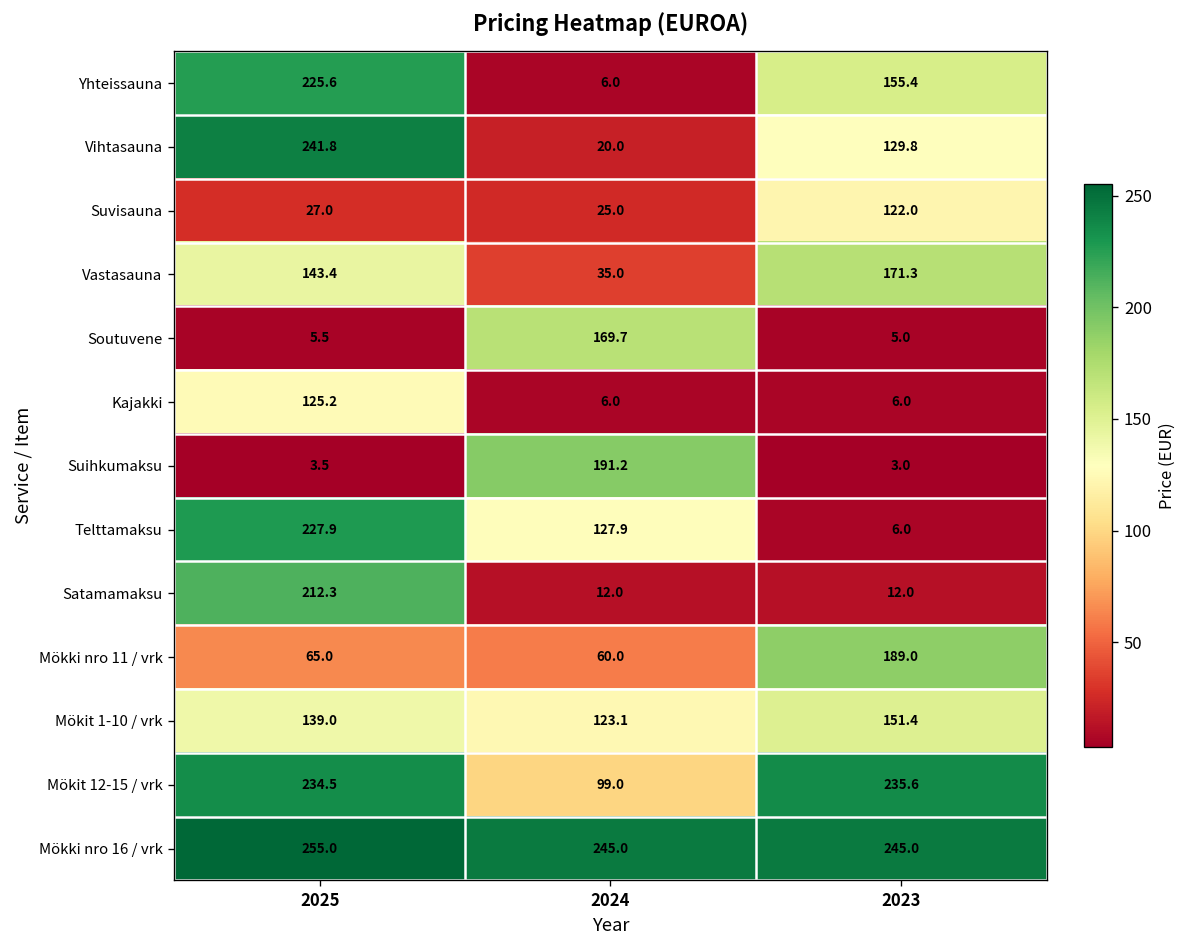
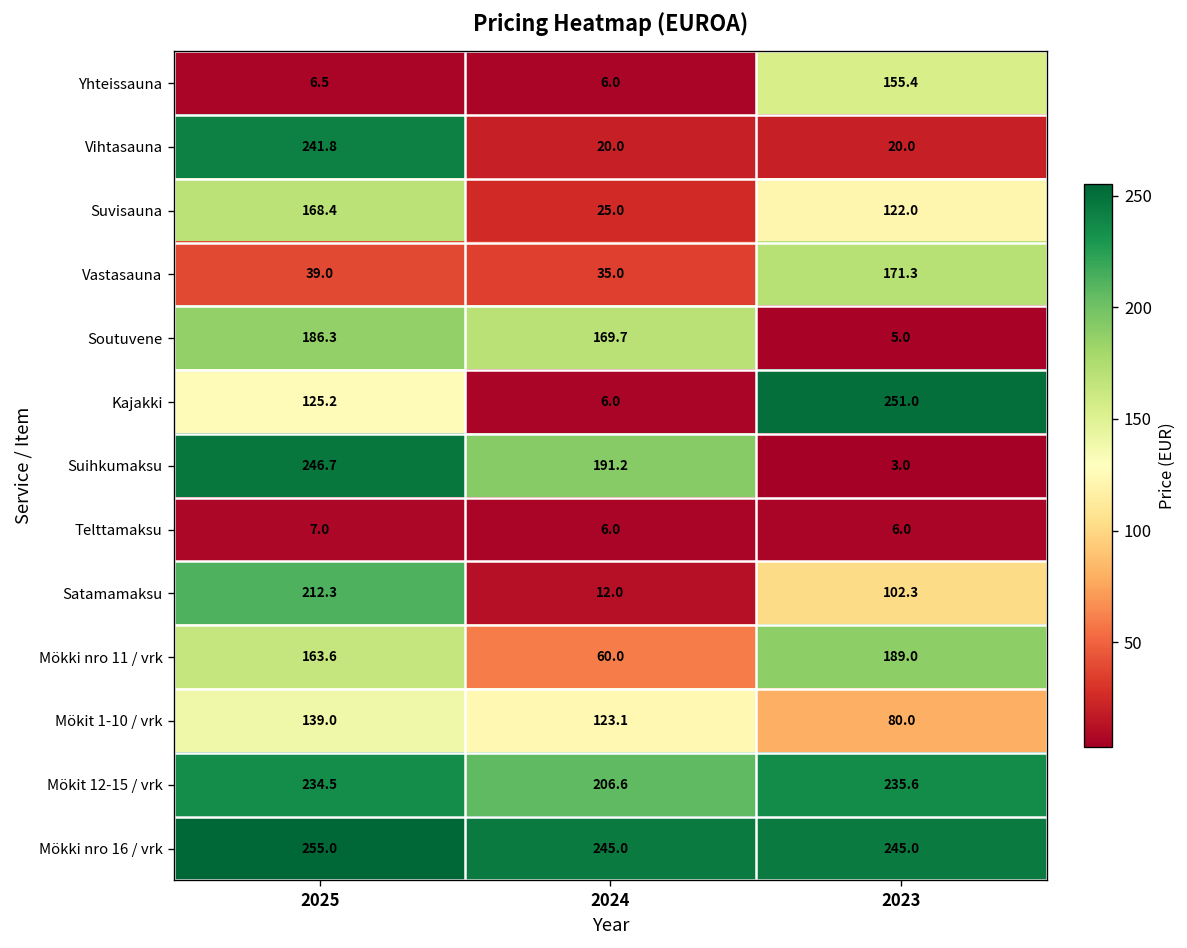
  {
    "Yhteissauna": {
-     "2025": 225.6,
+     "2025": 6.5,
      "2024": 6.0,
      "2023": 155.4
    },
    "Vihtasauna": {
      "2025": 241.8,
      "2024": 20.0,
-     "2023": 129.8
+     "2023": 20.0
    },
    "Suvisauna": {
-     "2025": 27.0,
+     "2025": 168.4,
      "2024": 25.0,
      "2023": 122.0
    },
    "Vastasauna": {
-     "2025": 143.4,
+     "2025": 39.0,
      "2024": 35.0,
      "2023": 171.3
    },
    "Soutuvene": {
-     "2025": 5.5,
+     "2025": 186.3,
      "2024": 169.7,
      "2023": 5.0
    },
    "Kajakki": {
      "2025": 125.2,
      "2024": 6.0,
-     "2023": 6.0
+     "2023": 251.0
    },
    "Suihkumaksu": {
-     "2025": 3.5,
+     "2025": 246.7,
      "2024": 191.2,
      "2023": 3.0
    },
    "Telttamaksu": {
-     "2025": 227.9,
-     "2024": 127.9,
+     "2025": 7.0,
+     "2024": 6.0,
      "2023": 6.0
    },
    "Satamamaksu": {
      "2025": 212.3,
      "2024": 12.0,
-     "2023": 12.0
+     "2023": 102.3
    },
    "Mökki nro 11 / vrk": {
-     "2025": 65.0,
+     "2025": 163.6,
      "2024": 60.0,
      "2023": 189.0
    },
    "Mökit 1-10 / vrk": {
      "2025": 139.0,
      "2024": 123.1,
-     "2023": 151.4
+     "2023": 80.0
    },
    "Mökit 12-15 / vrk": {
      "2025": 234.5,
-     "2024": 99.0,
+     "2024": 206.6,
      "2023": 235.6
    },
    "Mökki nro 16 / vrk": {
      "2025": 255.0,
      "2024": 245.0,
      "2023": 245.0
    }
  }
